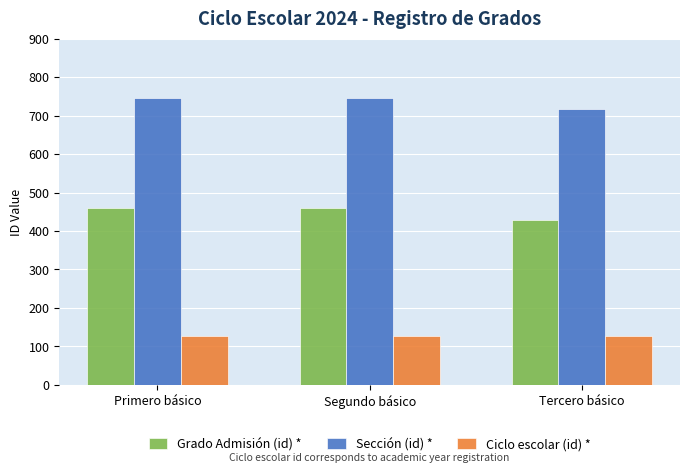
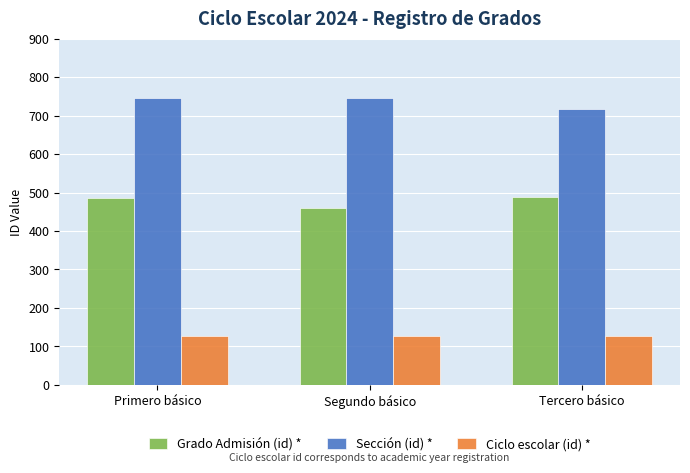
  {
    "Grado Admisión (id) *": {
-     "Primero básico": 460,
+     "Primero básico": 490,
      "Segundo básico": 460,
-     "Tercero básico": 430
+     "Tercero básico": 490
    },
    "Sección (id) *": {
      "Primero básico": 750,
      "Segundo básico": 750,
      "Tercero básico": 720
    },
    "Ciclo escolar (id) *": {
      "Primero básico": 130,
      "Segundo básico": 130,
      "Tercero básico": 130
    }
  }
